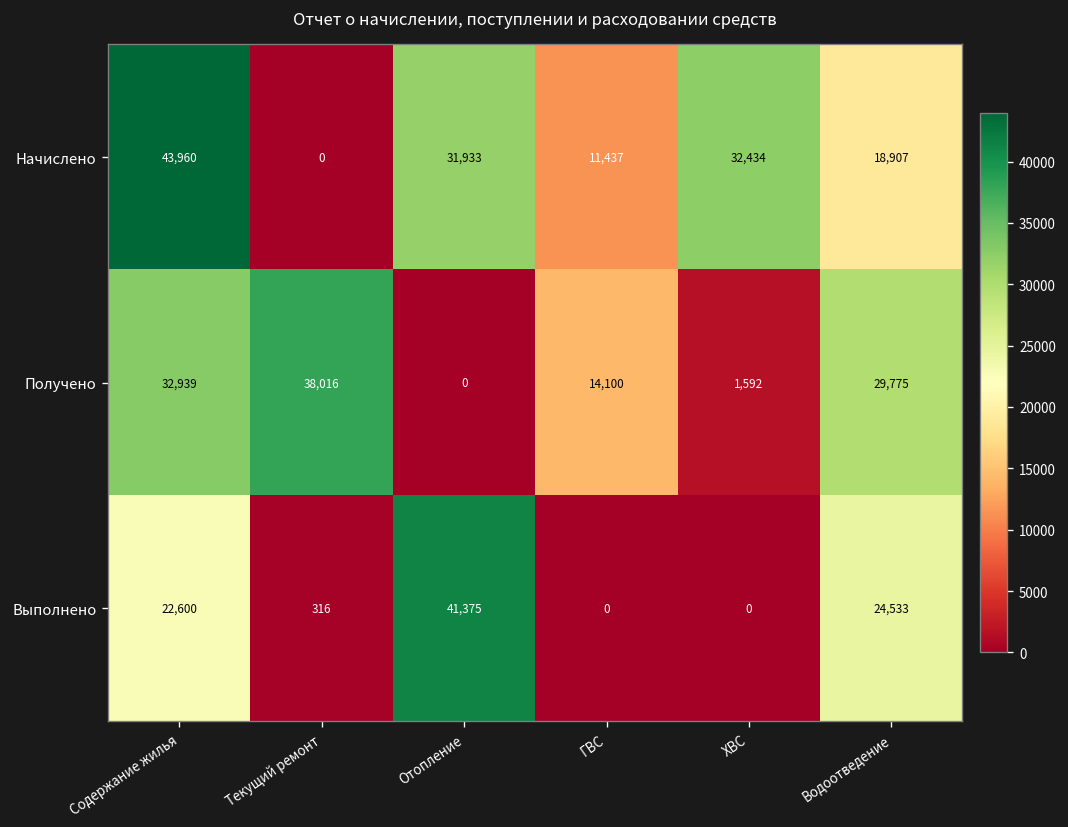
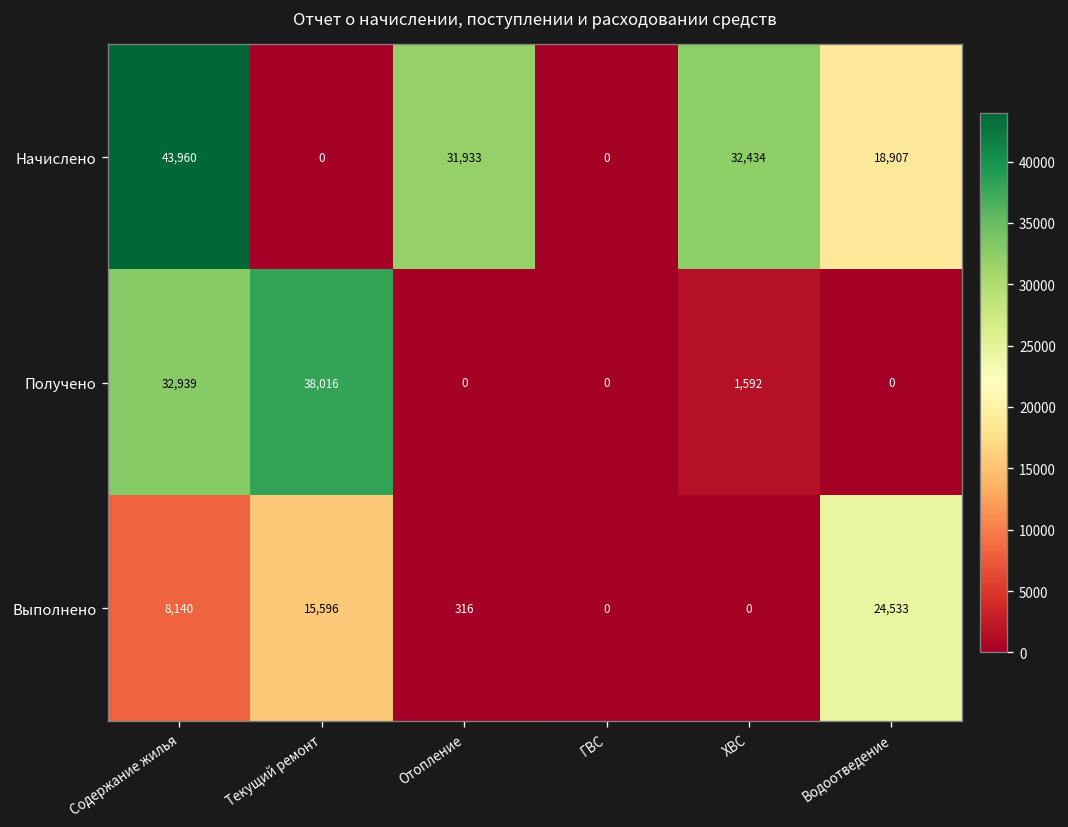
  {
    "Начислено": {
      "Содержание жилья": "43,960",
      "Текущий ремонт": "0",
      "Отопление": "31,933",
-     "ГВС": "11,437",
+     "ГВС": "0",
      "ХВС": "32,434",
      "Водоотведение": "18,907"
    },
    "Получено": {
      "Содержание жилья": "32,939",
      "Текущий ремонт": "38,016",
      "Отопление": "0",
-     "ГВС": "14,100",
+     "ГВС": "0",
      "ХВС": "1,592",
-     "Водоотведение": "29,775"
+     "Водоотведение": "0"
    },
    "Выполнено": {
-     "Содержание жилья": "22,600",
-     "Текущий ремонт": "316",
-     "Отопление": "41,375",
+     "Содержание жилья": "8,140",
+     "Текущий ремонт": "15,596",
+     "Отопление": "316",
      "ГВС": "0",
      "ХВС": "0",
      "Водоотведение": "24,533"
    }
  }
